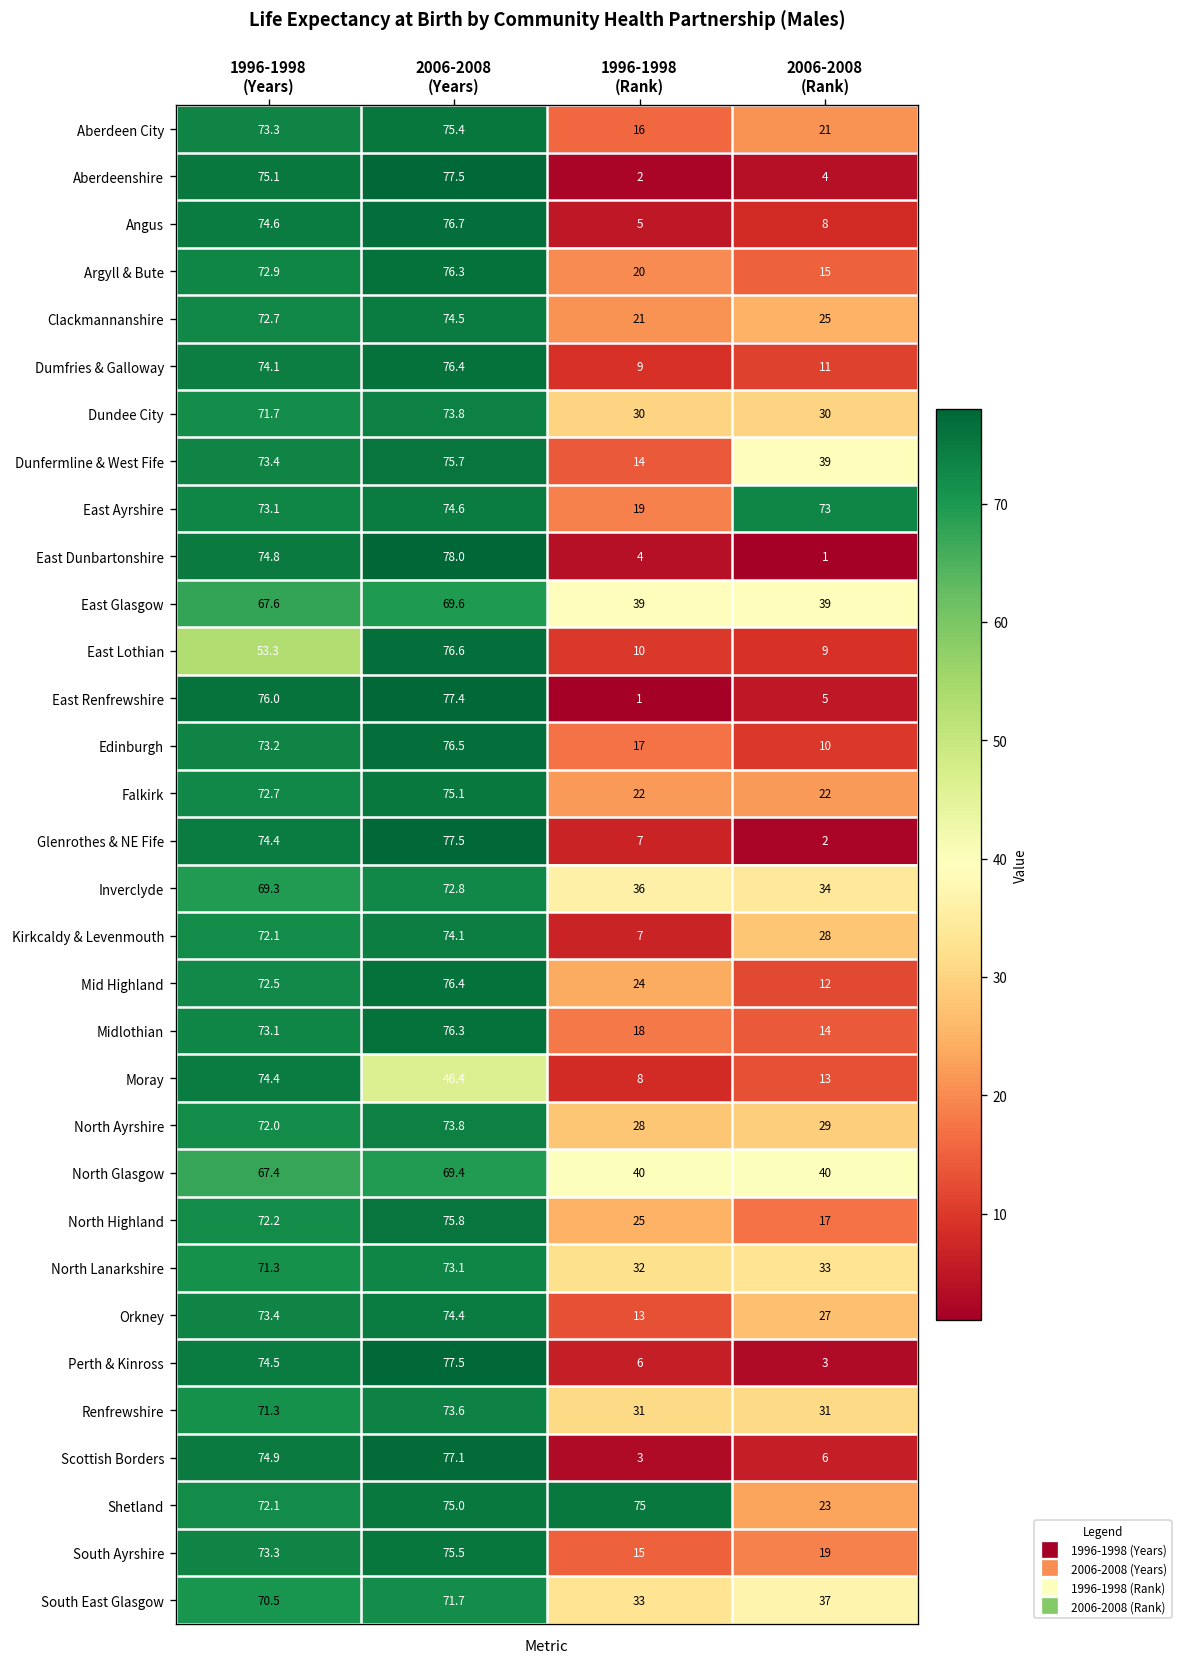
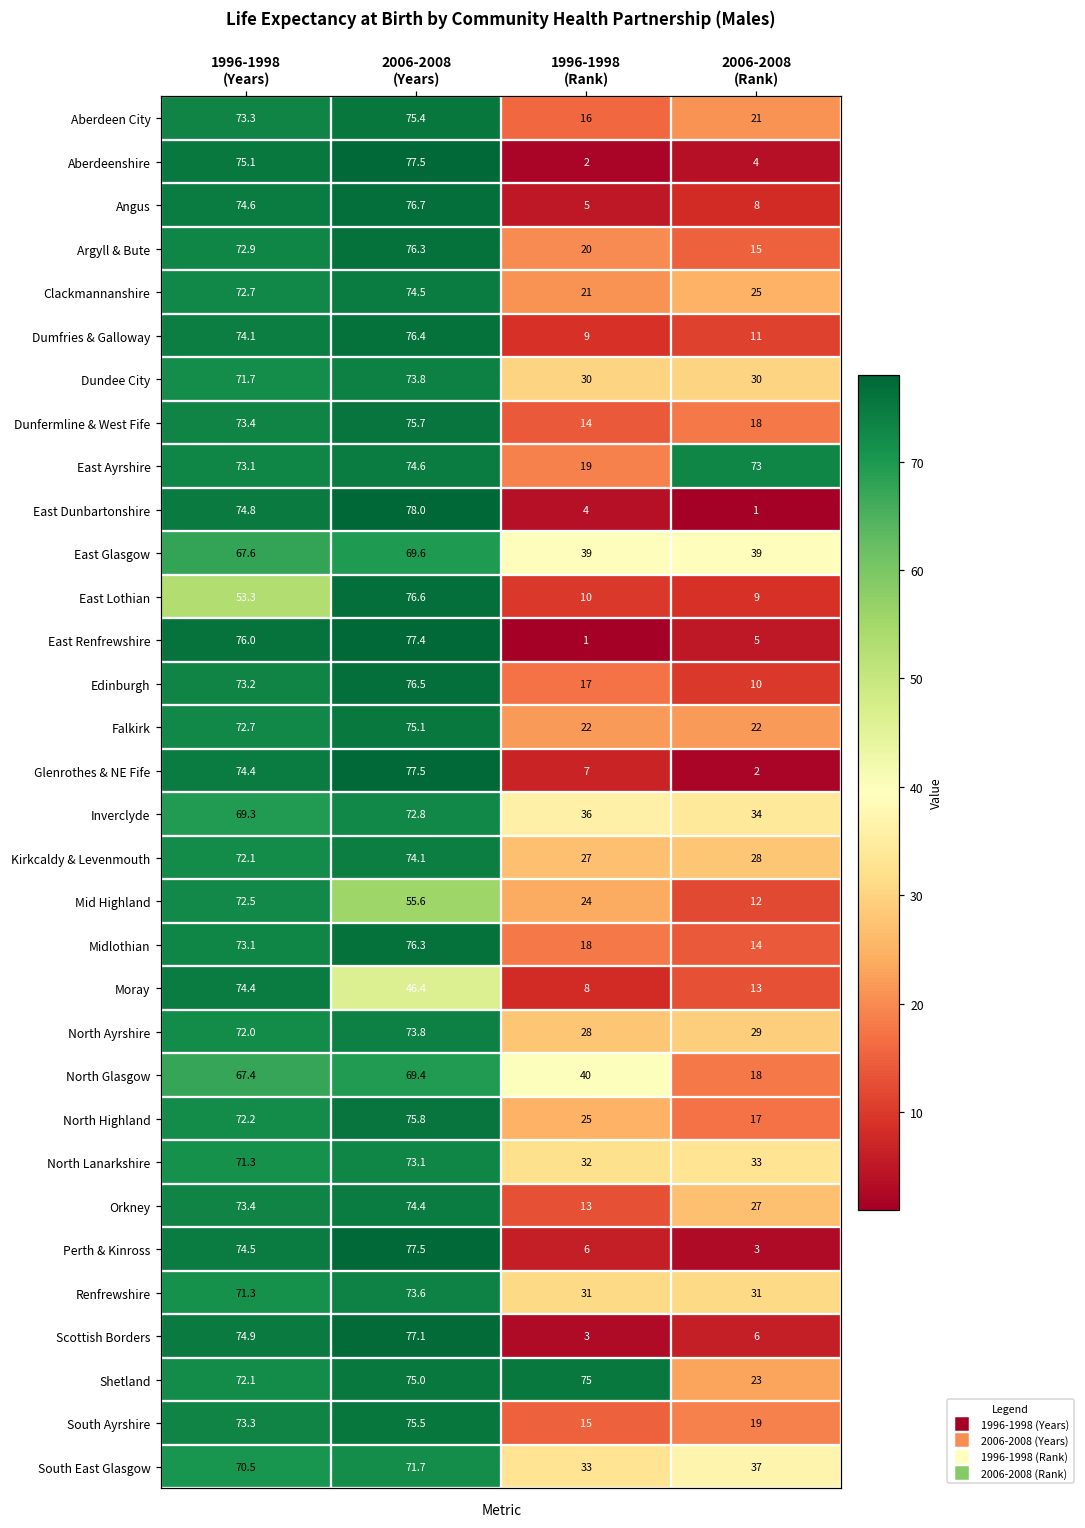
  {
    "Aberdeen City": {
      "1996-1998 (Years)": 73.3,
      "2006-2008 (Years)": 75.4,
      "1996-1998 (Rank)": 16,
      "2006-2008 (Rank)": 21
    },
    "Aberdeenshire": {
      "1996-1998 (Years)": 75.1,
      "2006-2008 (Years)": 77.5,
      "1996-1998 (Rank)": 2,
      "2006-2008 (Rank)": 4
    },
    "Angus": {
      "1996-1998 (Years)": 74.6,
      "2006-2008 (Years)": 76.7,
      "1996-1998 (Rank)": 5,
      "2006-2008 (Rank)": 8
    },
    "Argyll & Bute": {
      "1996-1998 (Years)": 72.9,
      "2006-2008 (Years)": 76.3,
      "1996-1998 (Rank)": 20,
      "2006-2008 (Rank)": 15
    },
    "Clackmannanshire": {
      "1996-1998 (Years)": 72.7,
      "2006-2008 (Years)": 74.5,
      "1996-1998 (Rank)": 21,
      "2006-2008 (Rank)": 25
    },
    "Dumfries & Galloway": {
      "1996-1998 (Years)": 74.1,
      "2006-2008 (Years)": 76.4,
      "1996-1998 (Rank)": 9,
      "2006-2008 (Rank)": 11
    },
    "Dundee City": {
      "1996-1998 (Years)": 71.7,
      "2006-2008 (Years)": 73.8,
      "1996-1998 (Rank)": 30,
      "2006-2008 (Rank)": 30
    },
    "Dunfermline & West Fife": {
      "1996-1998 (Years)": 73.4,
      "2006-2008 (Years)": 75.7,
      "1996-1998 (Rank)": 14,
-     "2006-2008 (Rank)": 39
+     "2006-2008 (Rank)": 18
    },
    "East Ayrshire": {
      "1996-1998 (Years)": 73.1,
      "2006-2008 (Years)": 74.6,
      "1996-1998 (Rank)": 19,
      "2006-2008 (Rank)": 73
    },
    "East Dunbartonshire": {
      "1996-1998 (Years)": 74.8,
      "2006-2008 (Years)": 78.0,
      "1996-1998 (Rank)": 4,
      "2006-2008 (Rank)": 1
    },
    "East Glasgow": {
      "1996-1998 (Years)": 67.6,
      "2006-2008 (Years)": 69.6,
      "1996-1998 (Rank)": 39,
      "2006-2008 (Rank)": 39
    },
    "East Lothian": {
      "1996-1998 (Years)": 53.3,
      "2006-2008 (Years)": 76.6,
      "1996-1998 (Rank)": 10,
      "2006-2008 (Rank)": 9
    },
    "East Renfrewshire": {
      "1996-1998 (Years)": 76.0,
      "2006-2008 (Years)": 77.4,
      "1996-1998 (Rank)": 1,
      "2006-2008 (Rank)": 5
    },
    "Edinburgh": {
      "1996-1998 (Years)": 73.2,
      "2006-2008 (Years)": 76.5,
      "1996-1998 (Rank)": 17,
      "2006-2008 (Rank)": 10
    },
    "Falkirk": {
      "1996-1998 (Years)": 72.7,
      "2006-2008 (Years)": 75.1,
      "1996-1998 (Rank)": 22,
      "2006-2008 (Rank)": 22
    },
    "Glenrothes & NE Fife": {
      "1996-1998 (Years)": 74.4,
      "2006-2008 (Years)": 77.5,
      "1996-1998 (Rank)": 7,
      "2006-2008 (Rank)": 2
    },
    "Inverclyde": {
      "1996-1998 (Years)": 69.3,
      "2006-2008 (Years)": 72.8,
      "1996-1998 (Rank)": 36,
      "2006-2008 (Rank)": 34
    },
    "Kirkcaldy & Levenmouth": {
      "1996-1998 (Years)": 72.1,
      "2006-2008 (Years)": 74.1,
-     "1996-1998 (Rank)": 7,
+     "1996-1998 (Rank)": 27,
      "2006-2008 (Rank)": 28
    },
    "Mid Highland": {
      "1996-1998 (Years)": 72.5,
-     "2006-2008 (Years)": 76.4,
+     "2006-2008 (Years)": 55.6,
      "1996-1998 (Rank)": 24,
      "2006-2008 (Rank)": 12
    },
    "Midlothian": {
      "1996-1998 (Years)": 73.1,
      "2006-2008 (Years)": 76.3,
      "1996-1998 (Rank)": 18,
      "2006-2008 (Rank)": 14
    },
    "Moray": {
      "1996-1998 (Years)": 74.4,
      "2006-2008 (Years)": 46.4,
      "1996-1998 (Rank)": 8,
      "2006-2008 (Rank)": 13
    },
    "North Ayrshire": {
      "1996-1998 (Years)": 72.0,
      "2006-2008 (Years)": 73.8,
      "1996-1998 (Rank)": 28,
      "2006-2008 (Rank)": 29
    },
    "North Glasgow": {
      "1996-1998 (Years)": 67.4,
      "2006-2008 (Years)": 69.4,
      "1996-1998 (Rank)": 40,
-     "2006-2008 (Rank)": 40
+     "2006-2008 (Rank)": 18
    },
    "North Highland": {
      "1996-1998 (Years)": 72.2,
      "2006-2008 (Years)": 75.8,
      "1996-1998 (Rank)": 25,
      "2006-2008 (Rank)": 17
    },
    "North Lanarkshire": {
      "1996-1998 (Years)": 71.3,
      "2006-2008 (Years)": 73.1,
      "1996-1998 (Rank)": 32,
      "2006-2008 (Rank)": 33
    },
    "Orkney": {
      "1996-1998 (Years)": 73.4,
      "2006-2008 (Years)": 74.4,
      "1996-1998 (Rank)": 13,
      "2006-2008 (Rank)": 27
    },
    "Perth & Kinross": {
      "1996-1998 (Years)": 74.5,
      "2006-2008 (Years)": 77.5,
      "1996-1998 (Rank)": 6,
      "2006-2008 (Rank)": 3
    },
    "Renfrewshire": {
      "1996-1998 (Years)": 71.3,
      "2006-2008 (Years)": 73.6,
      "1996-1998 (Rank)": 31,
      "2006-2008 (Rank)": 31
    },
    "Scottish Borders": {
      "1996-1998 (Years)": 74.9,
      "2006-2008 (Years)": 77.1,
      "1996-1998 (Rank)": 3,
      "2006-2008 (Rank)": 6
    },
    "Shetland": {
      "1996-1998 (Years)": 72.1,
      "2006-2008 (Years)": 75.0,
      "1996-1998 (Rank)": 75,
      "2006-2008 (Rank)": 23
    },
    "South Ayrshire": {
      "1996-1998 (Years)": 73.3,
      "2006-2008 (Years)": 75.5,
      "1996-1998 (Rank)": 15,
      "2006-2008 (Rank)": 19
    },
    "South East Glasgow": {
      "1996-1998 (Years)": 70.5,
      "2006-2008 (Years)": 71.7,
      "1996-1998 (Rank)": 33,
      "2006-2008 (Rank)": 37
    }
  }
